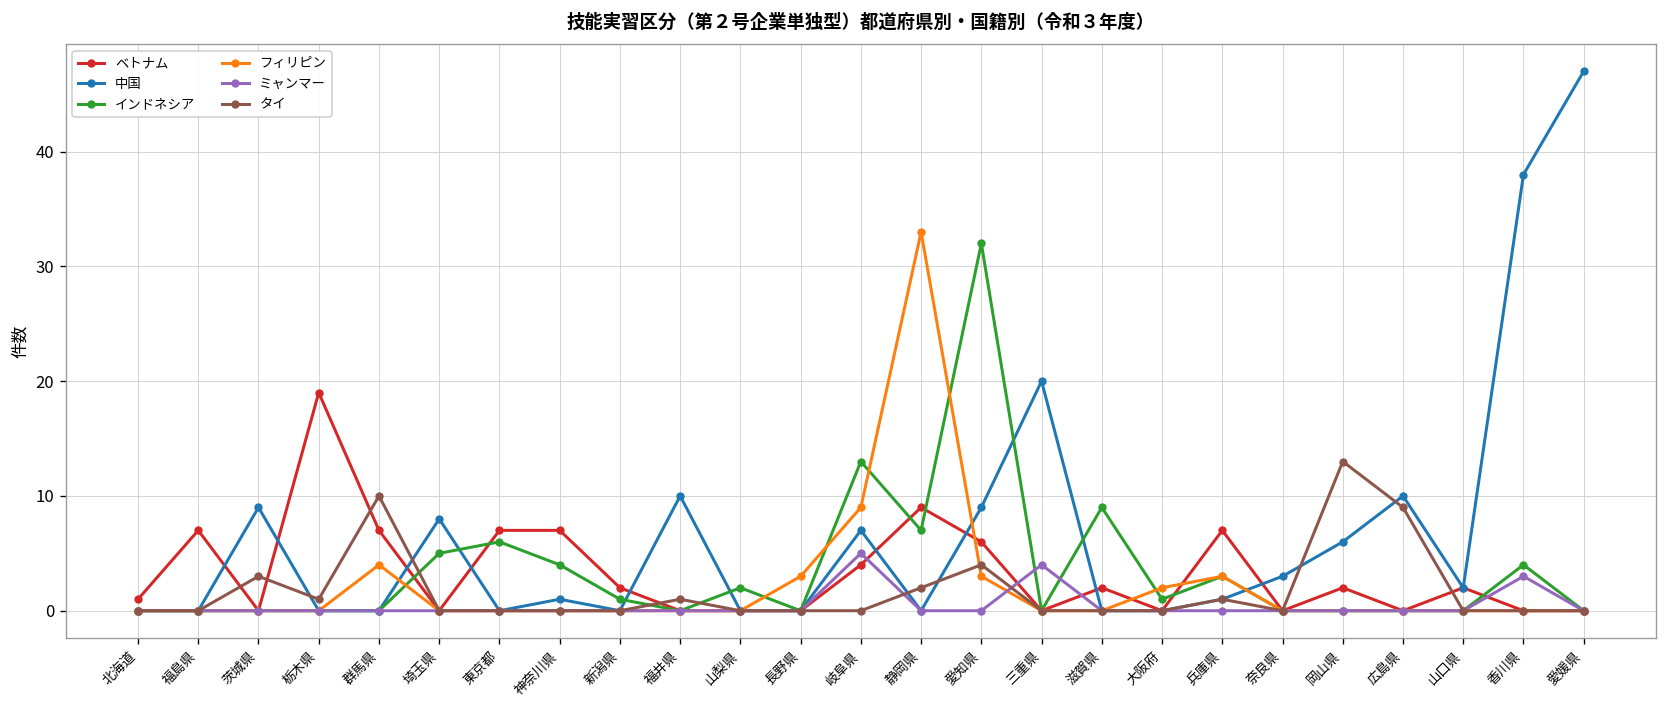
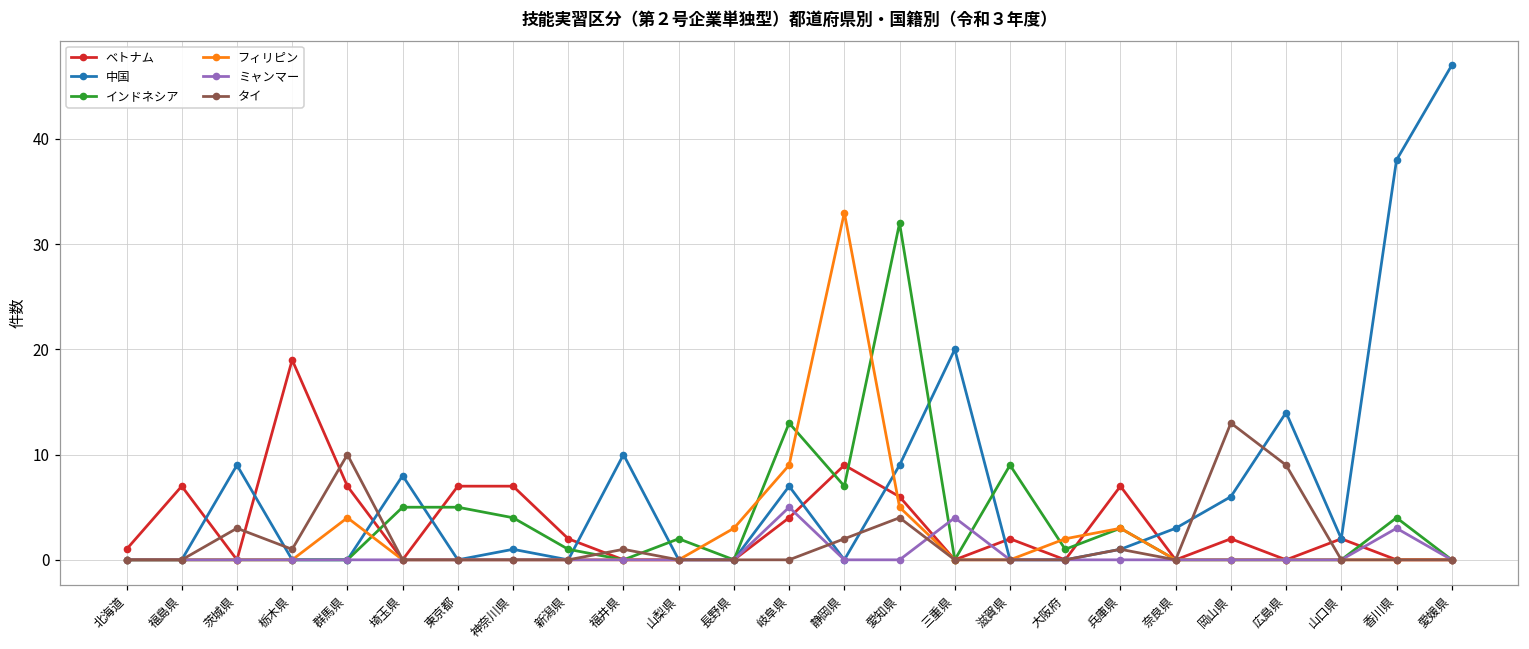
  {
    "ベトナム": {
      "北海道": 1,
      "福島県": 7,
      "栃木県": 19,
      "群馬県": 7,
      "東京都": 7,
      "神奈川県": 7,
      "新潟県": 2,
      "岐阜県": 4,
      "静岡県": 9,
      "愛知県": 6,
      "滋賀県": 2,
      "兵庫県": 7,
      "岡山県": 2
    },
    "中国": {
      "茨城県": 9,
      "埼玉県": 8,
      "神奈川県": 1,
      "福井県": 10,
      "岐阜県": 7,
      "愛知県": 9,
      "三重県": 20,
      "奈良県": 3,
      "岡山県": 6,
-     "広島県": 10,
+     "広島県": 14,
      "香川県": 38,
      "愛媛県": 47
    },
    "インドネシア": {
      "埼玉県": 5,
-     "東京都": 6,
+     "東京都": 5,
      "神奈川県": 4,
      "新潟県": 1,
      "山梨県": 2,
      "岐阜県": 13,
      "静岡県": 7,
      "愛知県": 32,
      "滋賀県": 9,
      "大阪府": 1,
      "香川県": 4
    },
    "フィリピン": {
      "群馬県": 4,
      "長野県": 3,
      "岐阜県": 9,
      "静岡県": 33,
-     "愛知県": 3,
+     "愛知県": 5,
      "大阪府": 2
    },
    "ミャンマー": {
      "岐阜県": 5,
      "愛知県": 0,
      "三重県": 4,
      "兵庫県": 0,
      "香川県": 3
    },
    "タイ": {
      "茨城県": 3,
      "栃木県": 1,
      "群馬県": 10,
      "福井県": 1,
      "岐阜県": 0,
      "静岡県": 2,
      "愛知県": 4,
      "岡山県": 13,
      "広島県": 9
    }
  }
